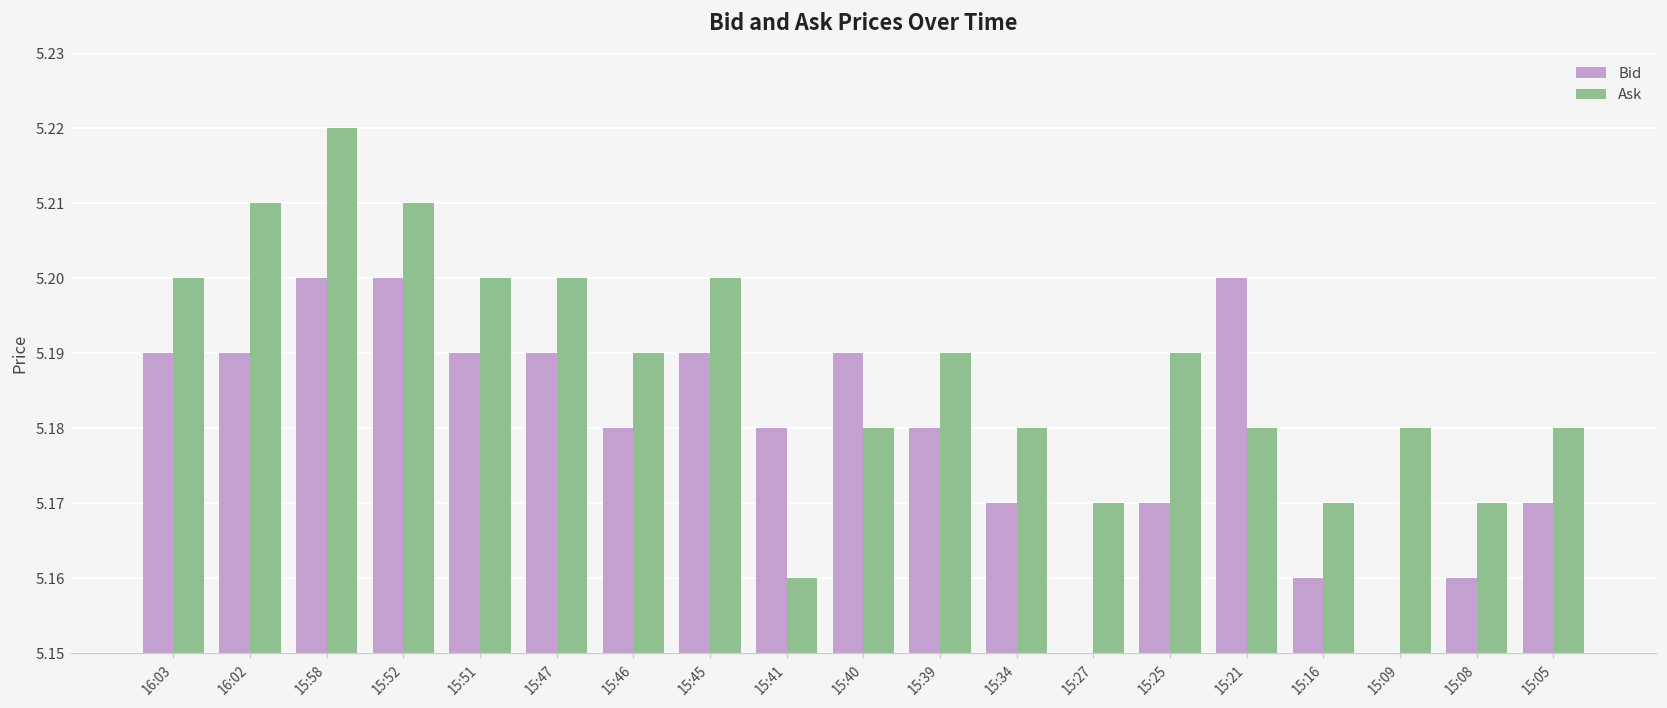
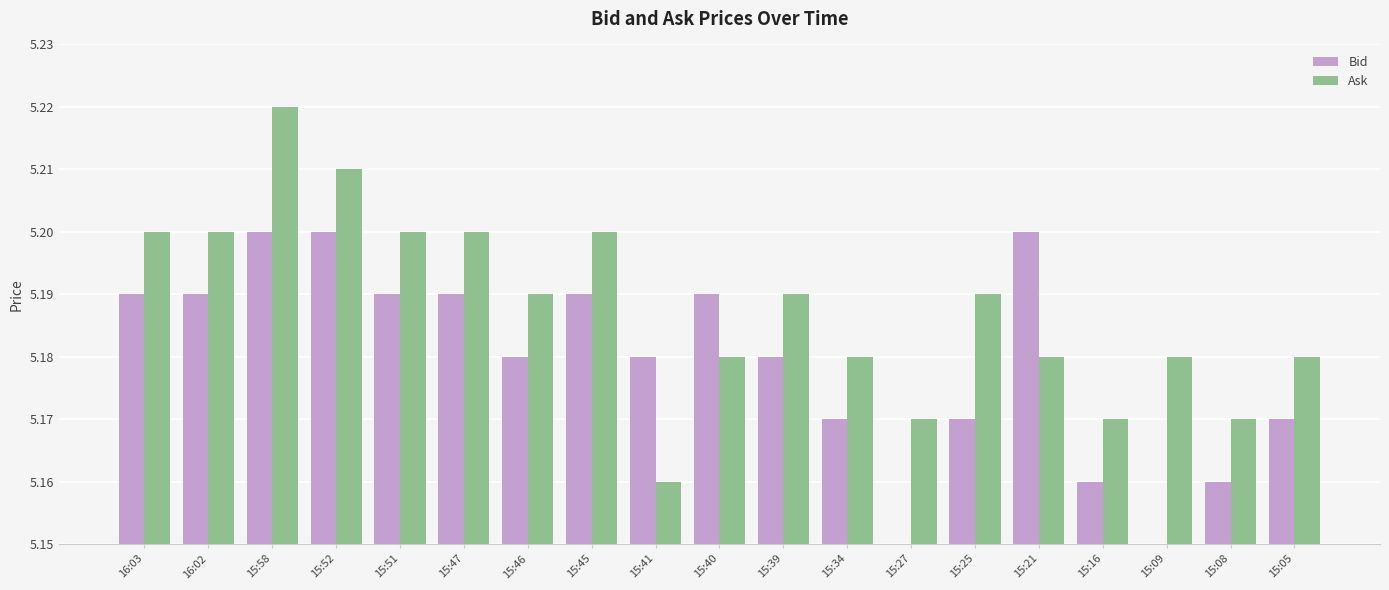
  {
    "Bid": {
      "16:03": 5.19,
      "16:02": 5.19,
      "15:58": 5.20,
      "15:52": 5.20,
      "15:51": 5.19,
      "15:47": 5.19,
      "15:46": 5.18,
      "15:45": 5.19,
      "15:41": 5.18,
      "15:40": 5.19,
      "15:39": 5.18,
      "15:34": 5.17,
      "15:27": 5.15,
      "15:25": 5.17,
      "15:21": 5.20,
      "15:16": 5.16,
      "15:09": 5.15,
      "15:08": 5.16,
      "15:05": 5.17
    },
    "Ask": {
      "16:03": 5.20,
-     "16:02": 5.21,
+     "16:02": 5.20,
      "15:58": 5.22,
      "15:52": 5.21,
      "15:51": 5.20,
      "15:47": 5.20,
      "15:46": 5.19,
      "15:45": 5.20,
      "15:41": 5.16,
      "15:40": 5.18,
      "15:39": 5.19,
      "15:34": 5.18,
      "15:27": 5.17,
      "15:25": 5.19,
      "15:21": 5.18,
      "15:16": 5.17,
      "15:09": 5.18,
      "15:08": 5.17,
      "15:05": 5.18
    }
  }
